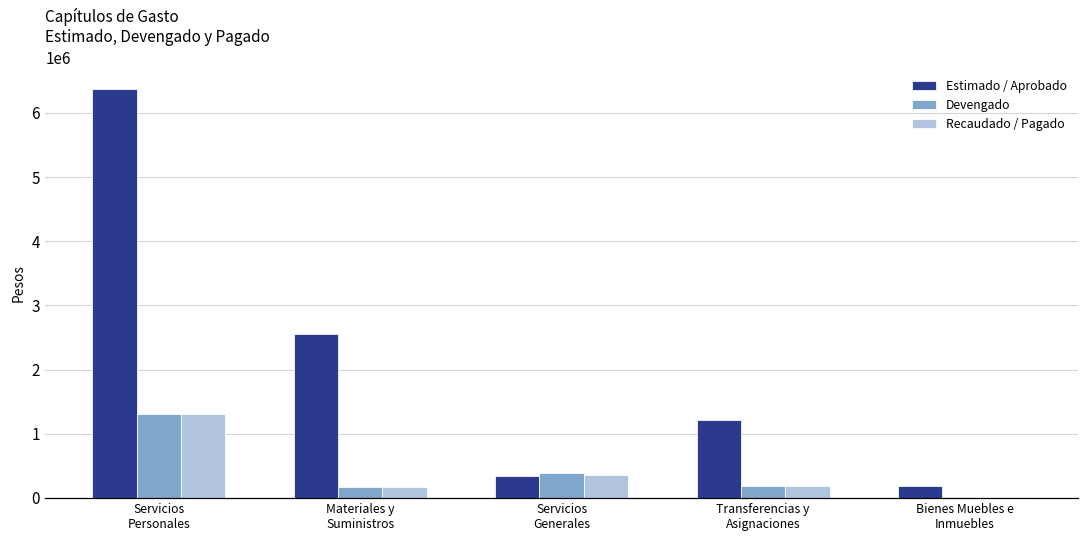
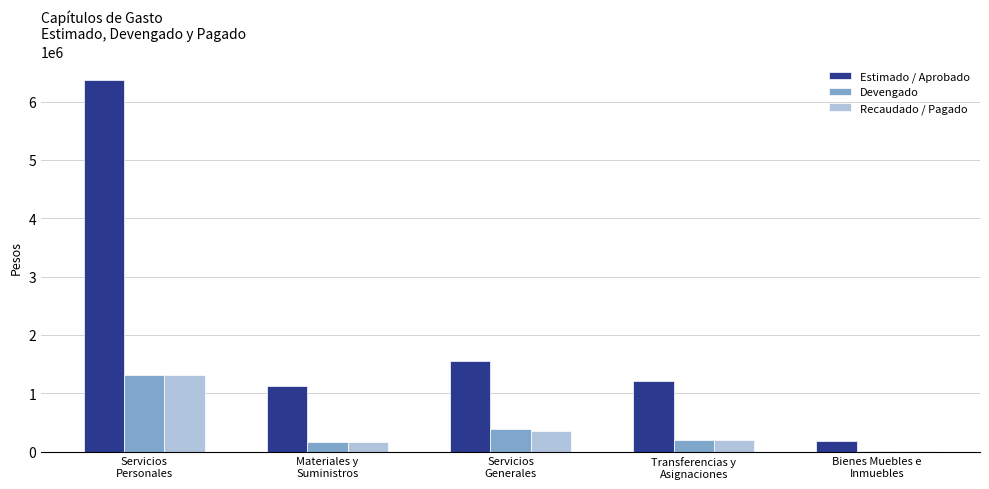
  {
    "Estimado / Aprobado": {
      "Servicios Personales": 6400000,
-     "Materiales y Suministros": 2500000,
-     "Servicios Generales": 300000,
+     "Materiales y Suministros": 1100000,
+     "Servicios Generales": 1500000,
      "Transferencias y Asignaciones": 1200000,
      "Bienes Muebles e Inmuebles": 200000
    }
  }
